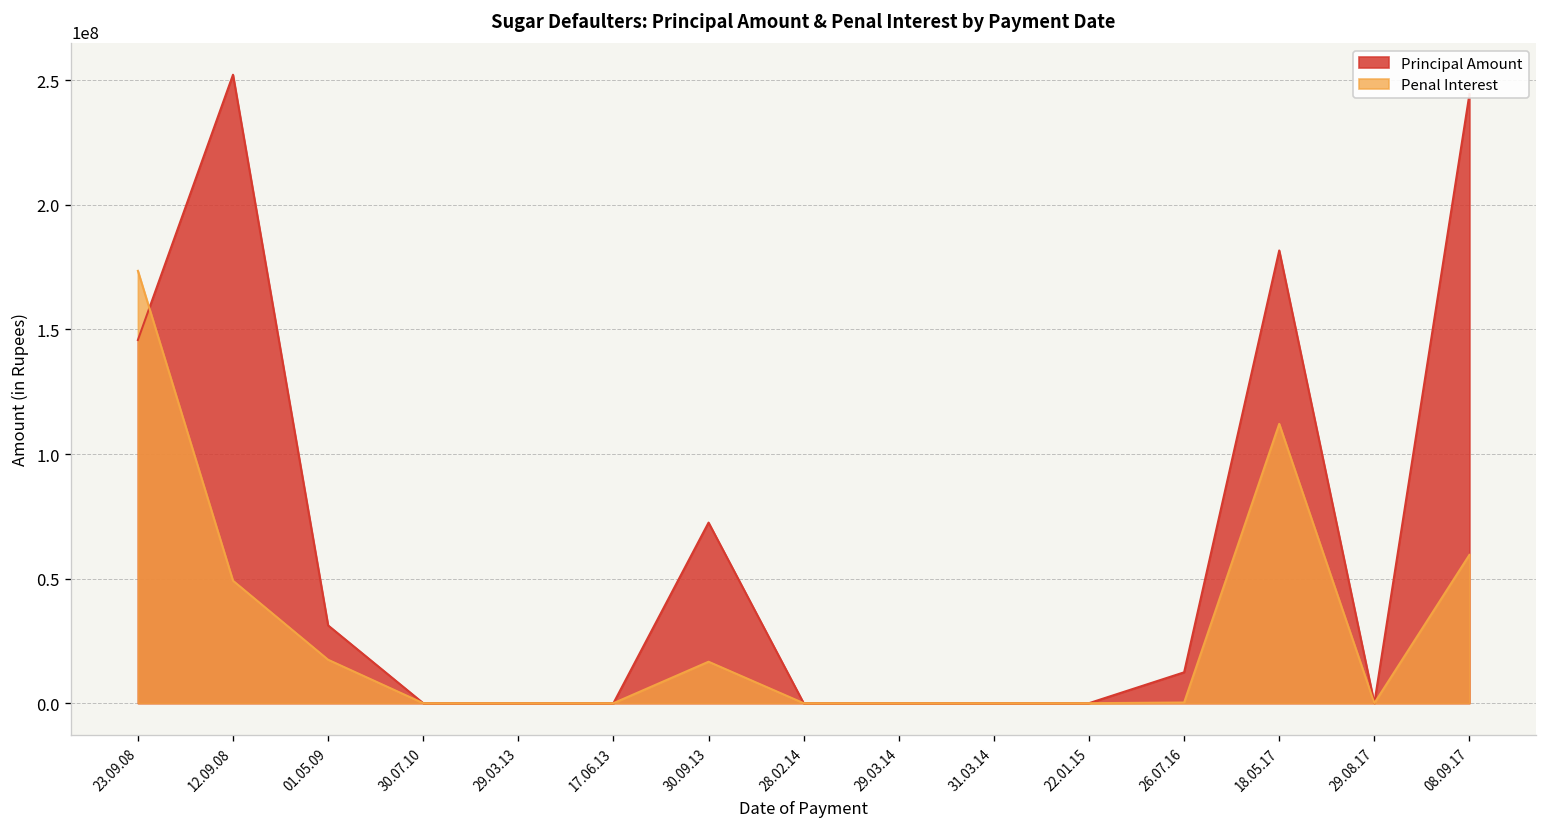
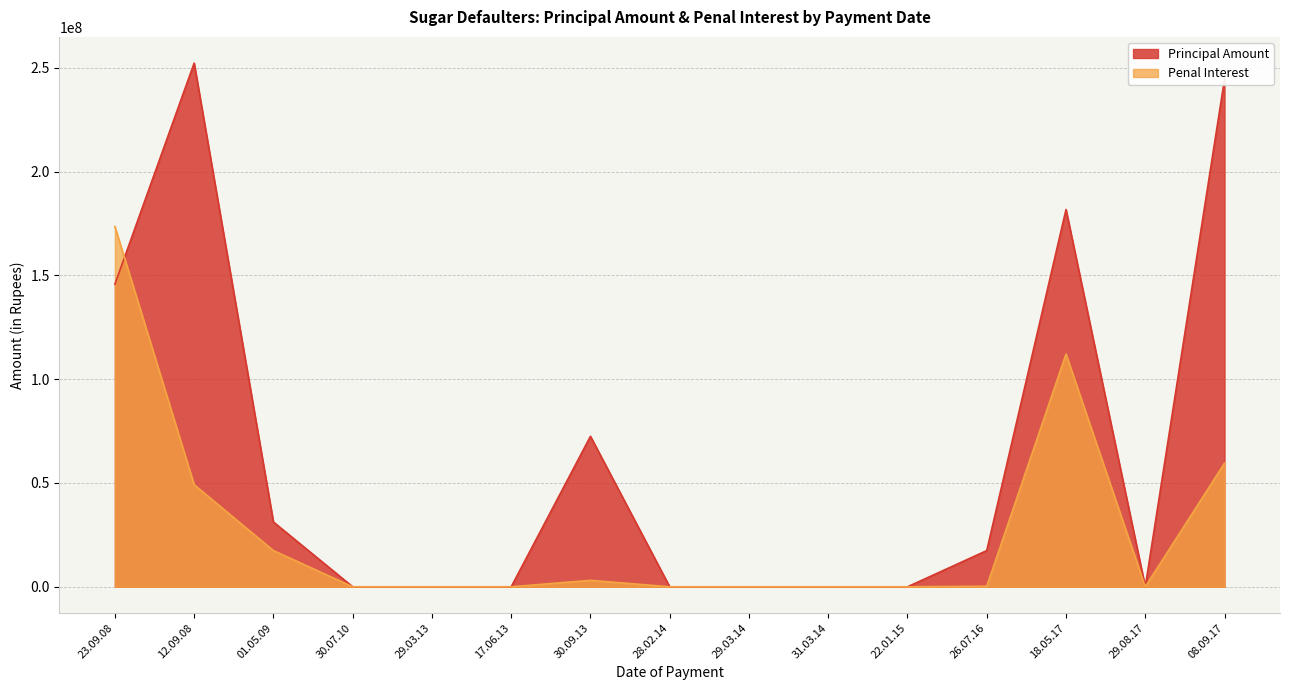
  {
    "Principal Amount": {
      "23.09.08": 146000000,
      "12.09.08": 252000000,
      "01.05.09": 31000000,
      "30.09.13": 72000000,
-     "26.07.16": 12000000,
+     "26.07.16": 17000000,
      "18.05.17": 182000000
    },
    "Penal Interest": {
      "23.09.08": 174000000,
      "12.09.08": 49000000,
      "01.05.09": 17000000,
-     "30.09.13": 17000000,
+     "30.09.13": 3000000,
      "26.07.16": 0,
      "18.05.17": 112000000,
      "08.09.17": 60000000
    }
  }
